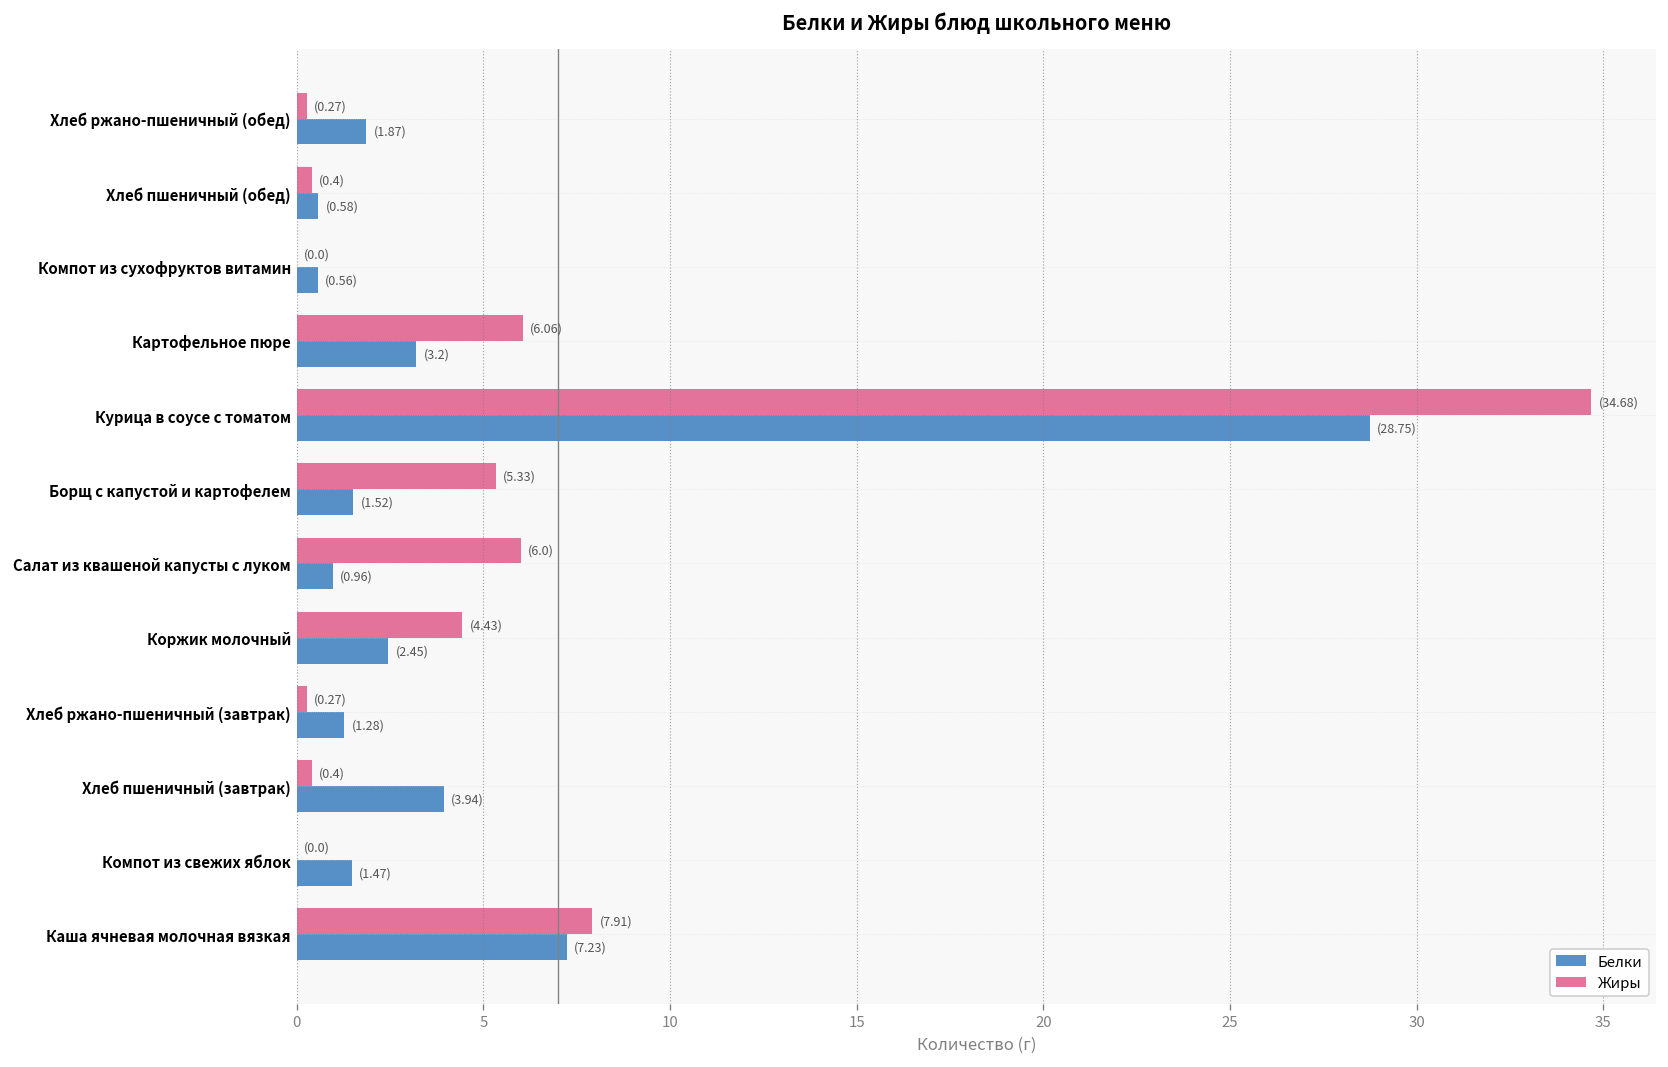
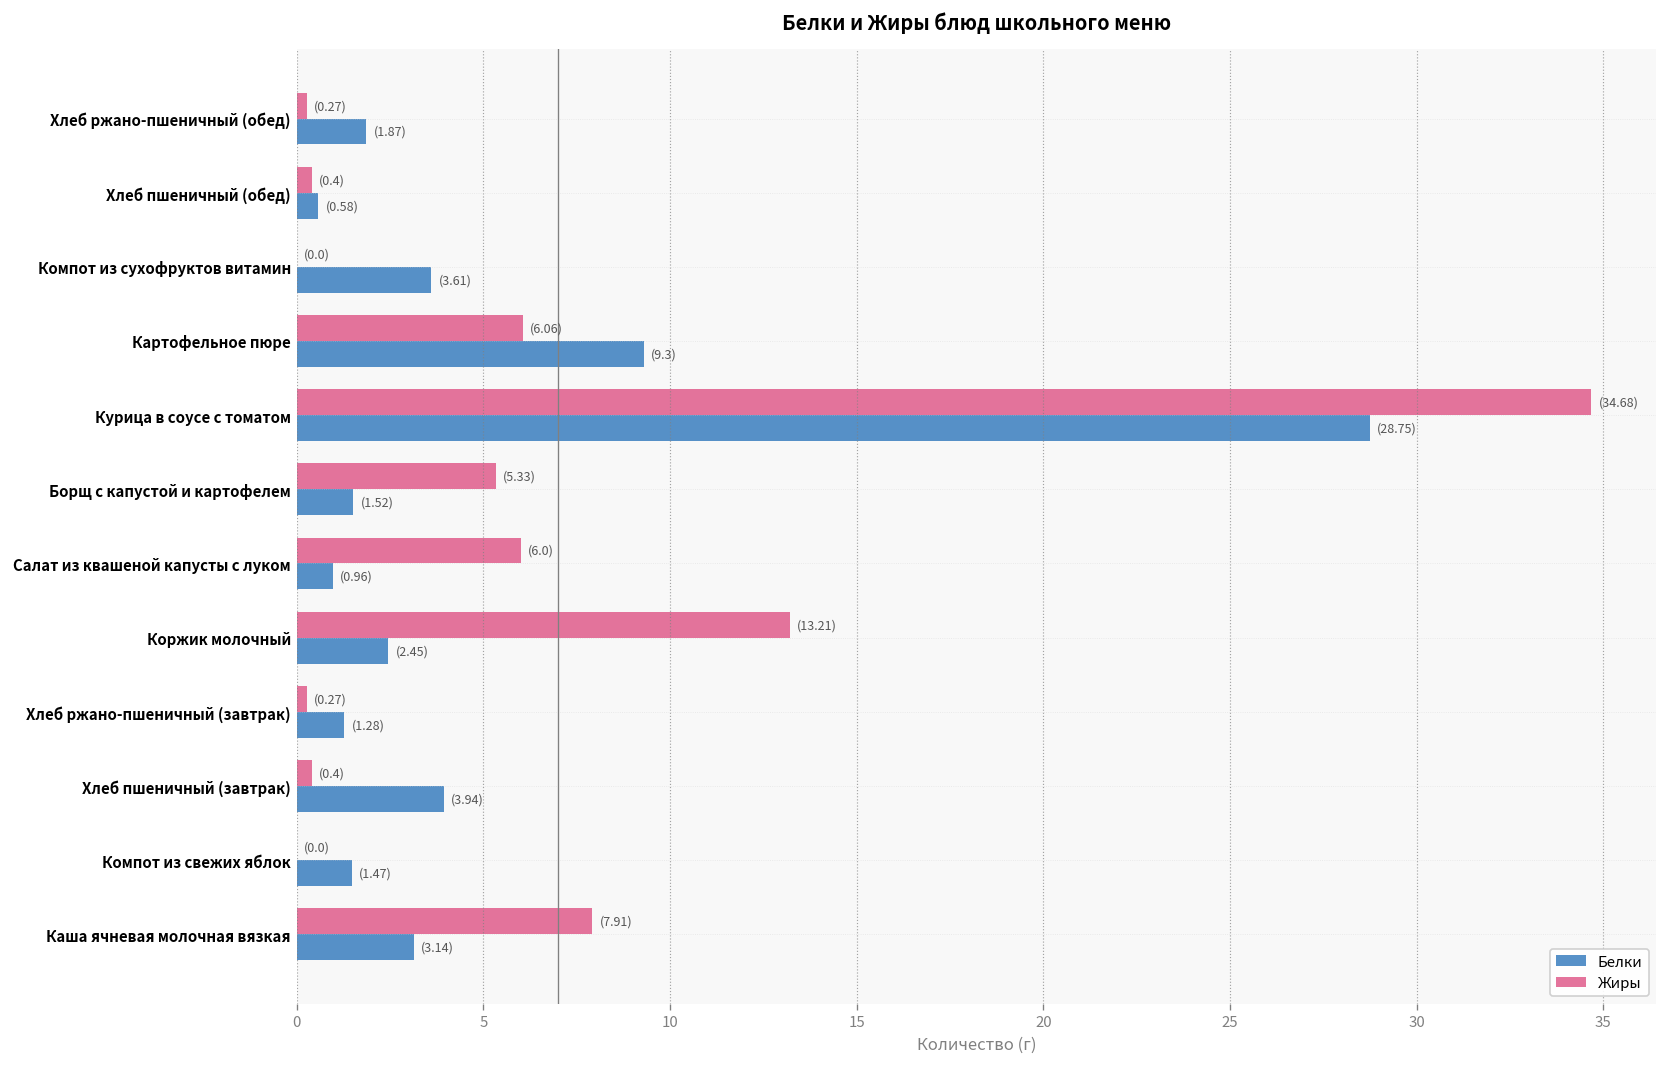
  {
    "Белки": {
      "Хлеб ржано-пшеничный (обед)": "(1.87)",
      "Хлеб пшеничный (обед)": "(0.58)",
-     "Компот из сухофруктов витамин": "(0.56)",
-     "Картофельное пюре": "(3.2)",
+     "Компот из сухофруктов витамин": "(3.61)",
+     "Картофельное пюре": "(9.3)",
      "Курица в соусе с томатом": "(28.75)",
      "Борщ с капустой и картофелем": "(1.52)",
      "Салат из квашеной капусты с луком": "(0.96)",
      "Коржик молочный": "(2.45)",
      "Хлеб ржано-пшеничный (завтрак)": "(1.28)",
      "Хлеб пшеничный (завтрак)": "(3.94)",
      "Компот из свежих яблок": "(1.47)",
-     "Каша ячневая молочная вязкая": "(7.23)"
+     "Каша ячневая молочная вязкая": "(3.14)"
    },
    "Жиры": {
      "Хлеб ржано-пшеничный (обед)": "(0.27)",
      "Хлеб пшеничный (обед)": "(0.4)",
      "Компот из сухофруктов витамин": "(0.0)",
      "Картофельное пюре": "(6.06)",
      "Курица в соусе с томатом": "(34.68)",
      "Борщ с капустой и картофелем": "(5.33)",
      "Салат из квашеной капусты с луком": "(6.0)",
-     "Коржик молочный": "(4.43)",
+     "Коржик молочный": "(13.21)",
      "Хлеб ржано-пшеничный (завтрак)": "(0.27)",
      "Хлеб пшеничный (завтрак)": "(0.4)",
      "Компот из свежих яблок": "(0.0)",
      "Каша ячневая молочная вязкая": "(7.91)"
    }
  }
